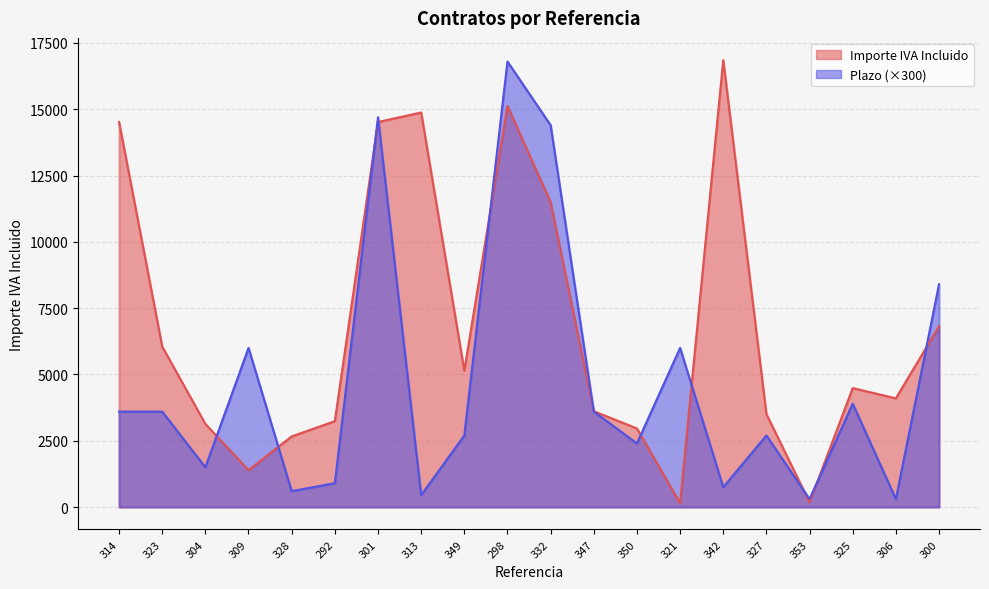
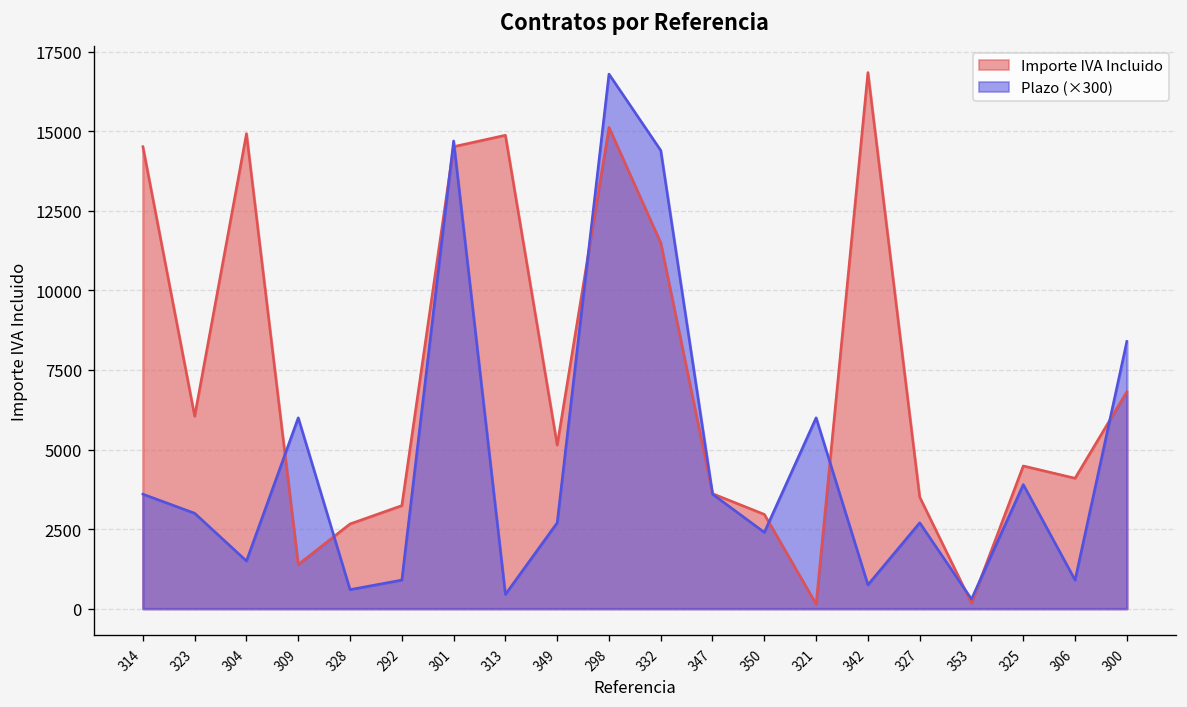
  {
    "Importe IVA Incluido": {
      "314": 14500,
      "323": 6100,
-     "304": 3100,
+     "304": 14900,
      "309": 1400,
      "328": 2700,
      "292": 3200,
      "301": 14500,
      "313": 14900,
      "349": 5100,
      "298": 15100,
      "332": 11500,
      "350": 3000,
      "321": 100,
      "342": 16800,
      "327": 3500,
      "353": 200,
      "325": 4500,
      "306": 4100,
      "300": 6800
    },
    "Plazo (×300)": {
      "314": 3600,
-     "323": 3600,
+     "323": 3000,
      "304": 1500,
      "309": 6000,
      "328": 600,
      "292": 900,
      "301": 14700,
      "313": 500,
      "349": 2700,
      "298": 16800,
      "332": 14400,
      "350": 2400,
      "321": 6000,
      "342": 800,
      "327": 2700,
      "353": 300,
      "325": 3900,
-     "306": 300,
+     "306": 900,
      "300": 8400
    }
  }
